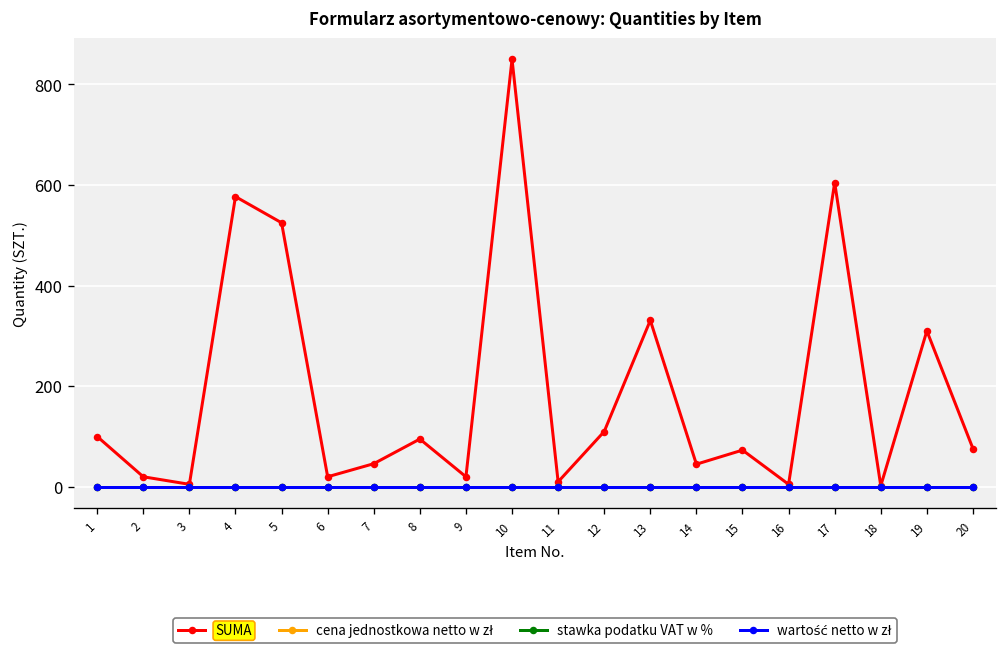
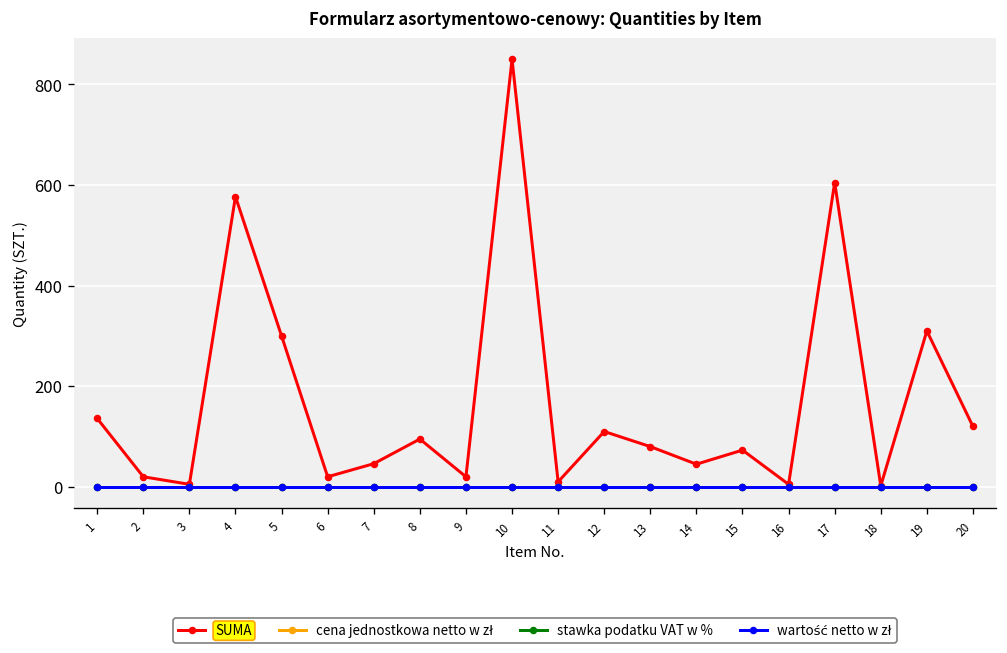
  {
    "SUMA": {
-     "1": 100,
+     "1": 140,
      "2": 20,
      "4": 580,
-     "5": 530,
+     "5": 300,
      "6": 20,
      "7": 50,
      "8": 100,
      "9": 20,
      "10": 850,
      "11": 10,
      "12": 110,
-     "13": 330,
+     "13": 80,
      "14": 50,
      "15": 70,
      "17": 610,
      "19": 310,
-     "20": 80
+     "20": 120
    },
    "wartość netto w zł": {
      "1": 0,
      "2": 0,
      "4": 0,
      "5": 0,
      "6": 0,
      "7": 0,
      "8": 0,
      "9": 0,
      "10": 0,
      "11": 0,
      "12": 0,
      "13": 0,
      "14": 0,
      "15": 0,
      "17": 0,
      "19": 0,
      "20": 0
    }
  }
